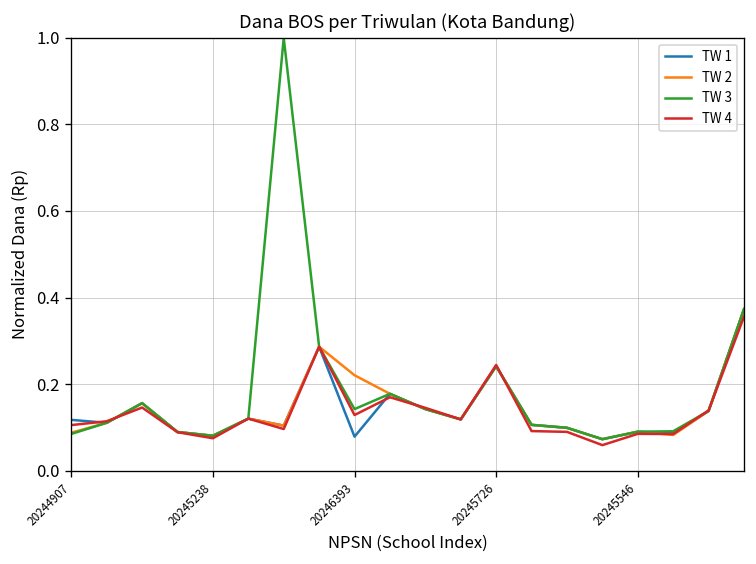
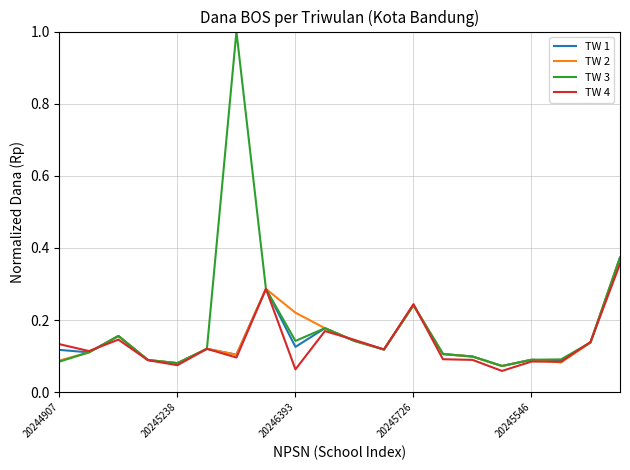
  {
    "TW 1": {
      "20244907": 0.12,
-     "20246393": 0.08
+     "20246393": 0.13
    },
    "TW 2": {
      "20246393": 0.22
    },
    "TW 3": {
      "20246393": 0.14
    },
    "TW 4": {
-     "20244907": 0.11,
-     "20246393": 0.13
+     "20244907": 0.13,
+     "20246393": 0.06
    }
  }
